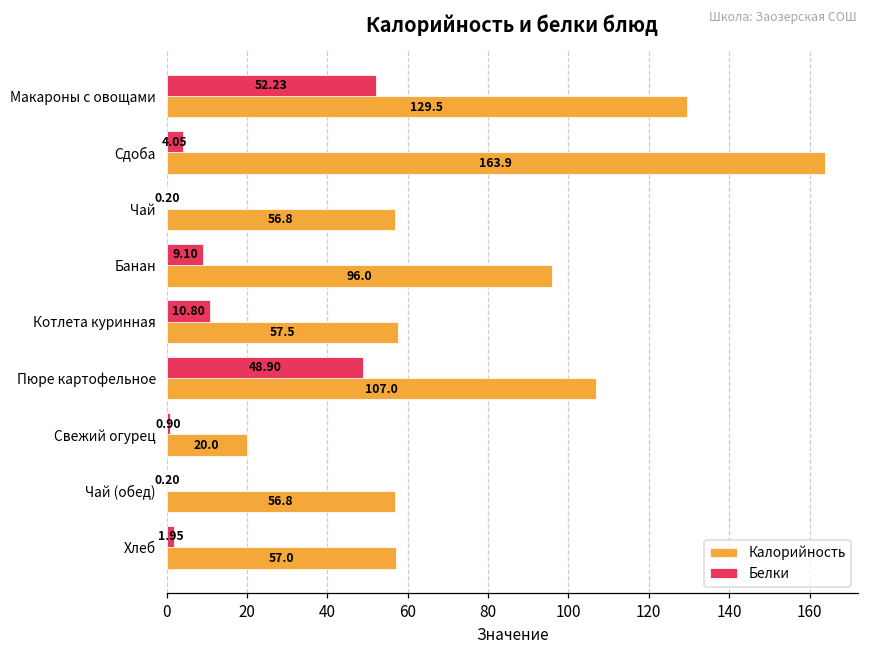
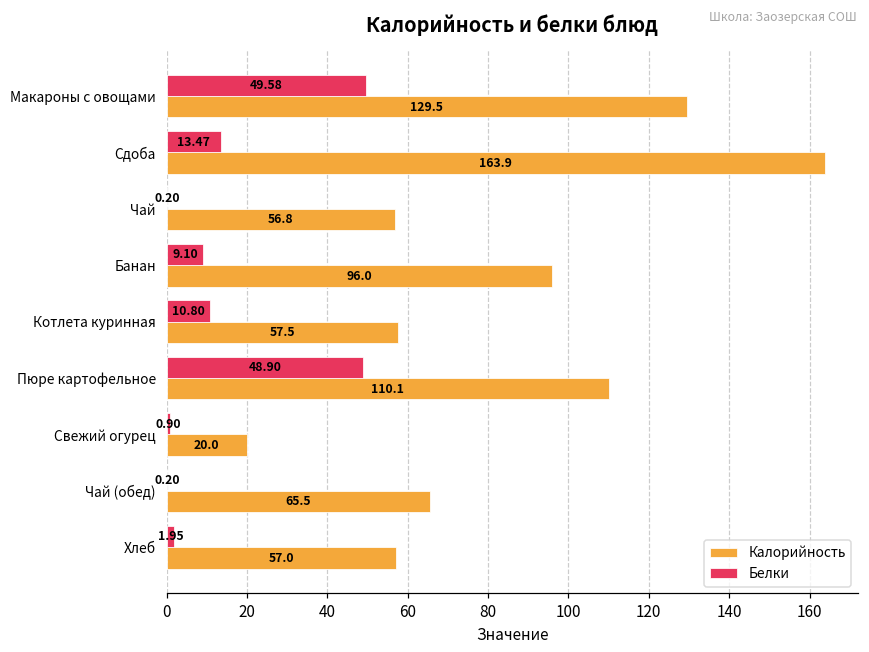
  {
    "Калорийность": {
      "Макароны с овощами": 129.5,
      "Сдоба": 163.9,
      "Чай": 56.8,
      "Банан": 96.0,
      "Котлета куринная": 57.5,
-     "Пюре картофельное": 107.0,
+     "Пюре картофельное": 110.1,
      "Свежий огурец": 20.0,
-     "Чай (обед)": 56.8,
+     "Чай (обед)": 65.5,
      "Хлеб": 57.0
    },
    "Белки": {
-     "Макароны с овощами": 52.23,
-     "Сдоба": 4.05,
+     "Макароны с овощами": 49.58,
+     "Сдоба": 13.47,
      "Чай": 0.20,
      "Банан": 9.10,
      "Котлета куринная": 10.80,
      "Пюре картофельное": 48.90,
      "Свежий огурец": 0.90,
      "Чай (обед)": 0.20,
      "Хлеб": 1.95
    }
  }
